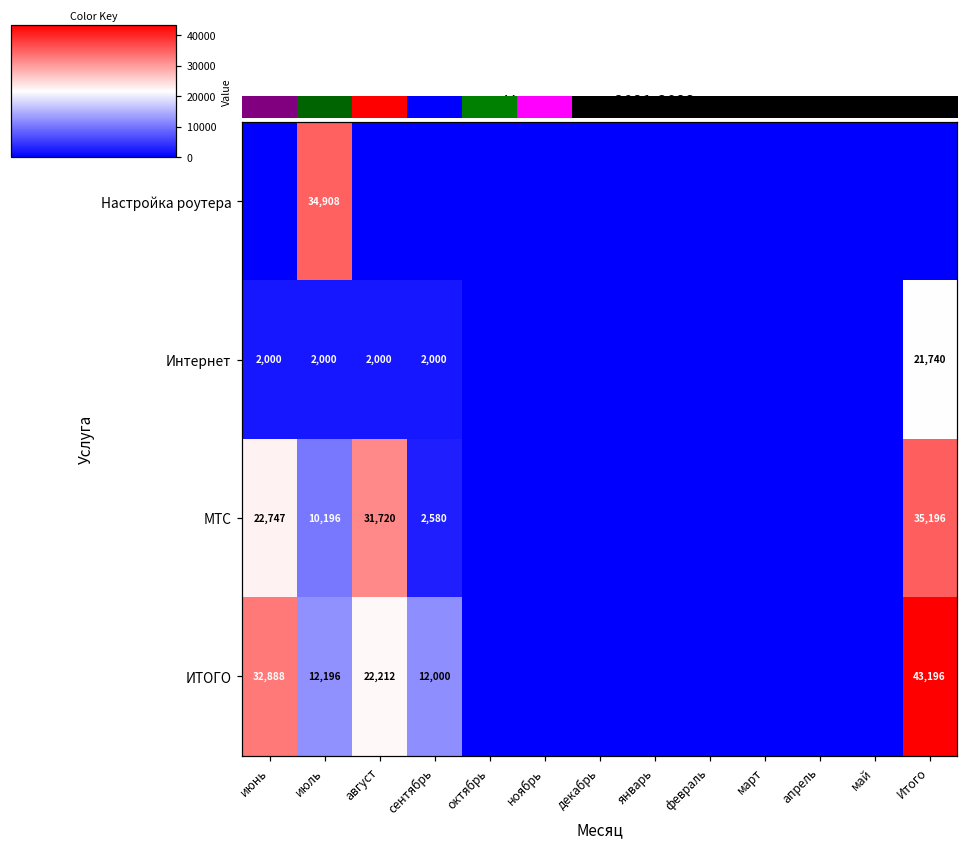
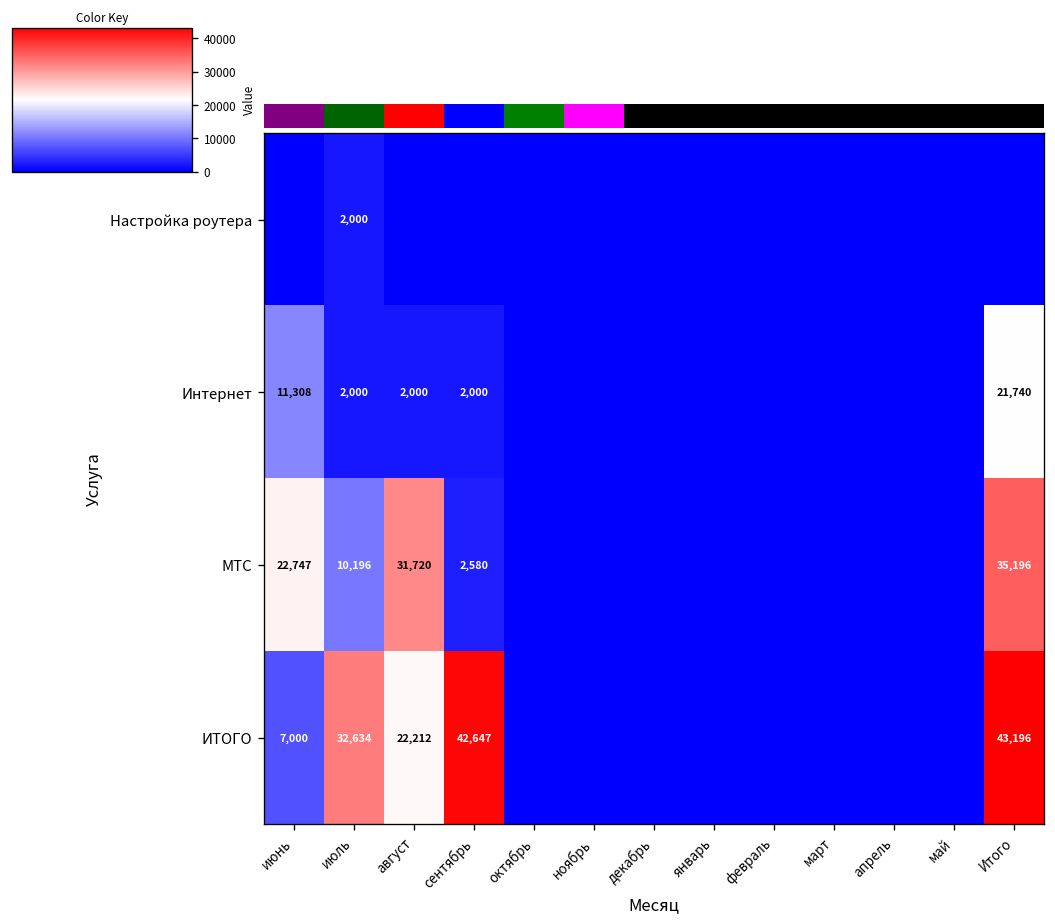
  {
    "Услуги связи 2021-2022": {
      "Настройка роутера": {
-       "июль": "34,908"
+       "июль": "2,000"
      },
      "Интернет": {
-       "июнь": "2,000",
+       "июнь": "11,308",
        "июль": "2,000",
        "август": "2,000",
        "сентябрь": "2,000",
        "Итого": "21,740"
      },
      "МТС": {
        "июнь": "22,747",
        "июль": "10,196",
        "август": "31,720",
        "сентябрь": "2,580",
        "Итого": "35,196"
      },
      "ИТОГО": {
-       "июнь": "32,888",
-       "июль": "12,196",
+       "июнь": "7,000",
+       "июль": "32,634",
        "август": "22,212",
-       "сентябрь": "12,000",
+       "сентябрь": "42,647",
        "Итого": "43,196"
      }
    }
  }
